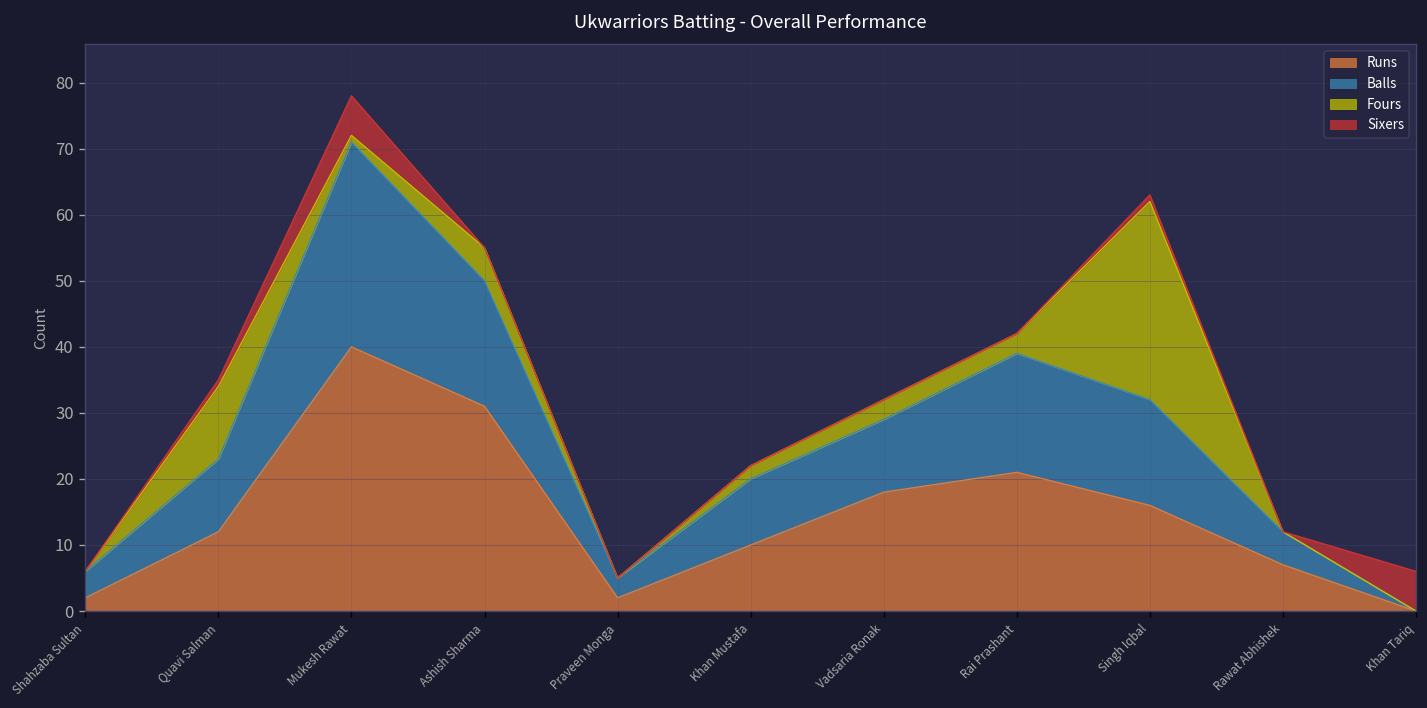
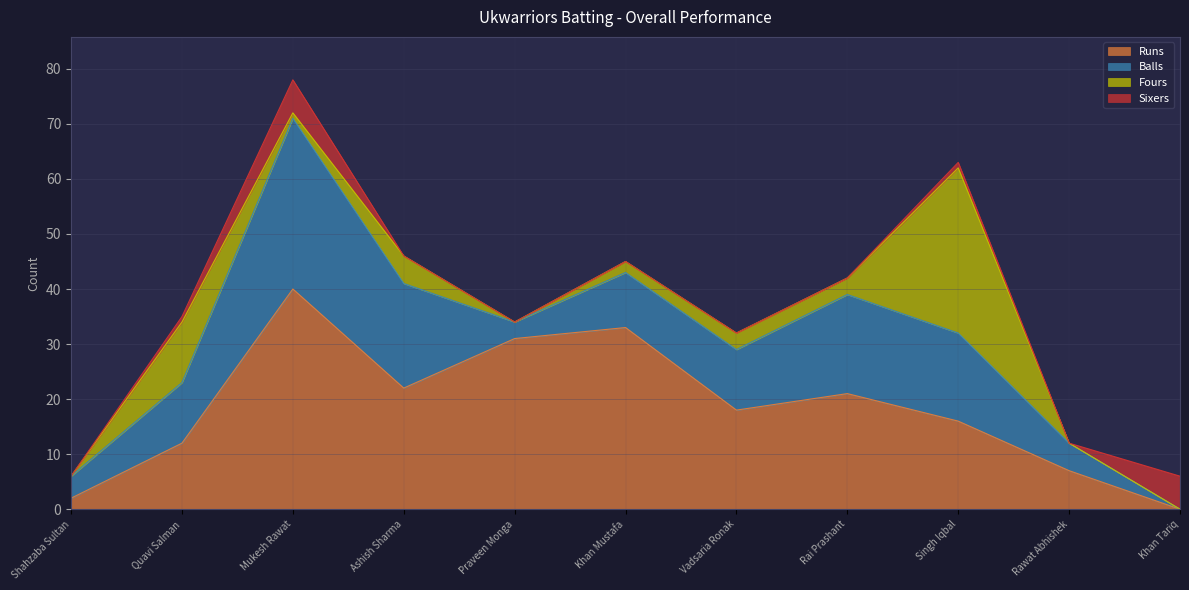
  {
    "Runs": {
      "Shahzaba Sultan": 2,
      "Quavi Salman": 12,
      "Mukesh Rawat": 40,
-     "Ashish Sharma": 31,
-     "Praveen Monga": 2,
-     "Khan Mustafa": 10,
+     "Ashish Sharma": 22,
+     "Praveen Monga": 31,
+     "Khan Mustafa": 33,
      "Vadsaria Ronak": 18,
      "Rai Prashant": 21,
      "Singh Iqbal": 16,
      "Rawat Abhishek": 7
    },
    "Balls": {
      "Quavi Salman": 11,
      "Mukesh Rawat": 31,
      "Ashish Sharma": 19,
      "Khan Mustafa": 10,
      "Vadsaria Ronak": 11,
      "Rai Prashant": 18,
      "Singh Iqbal": 16
    },
    "Fours": {
      "Quavi Salman": 11,
      "Mukesh Rawat": 1,
      "Singh Iqbal": 30
    },
    "Sixers": {
      "Quavi Salman": 1,
      "Mukesh Rawat": 6,
      "Singh Iqbal": 1,
      "Khan Tariq": 6
    }
  }
